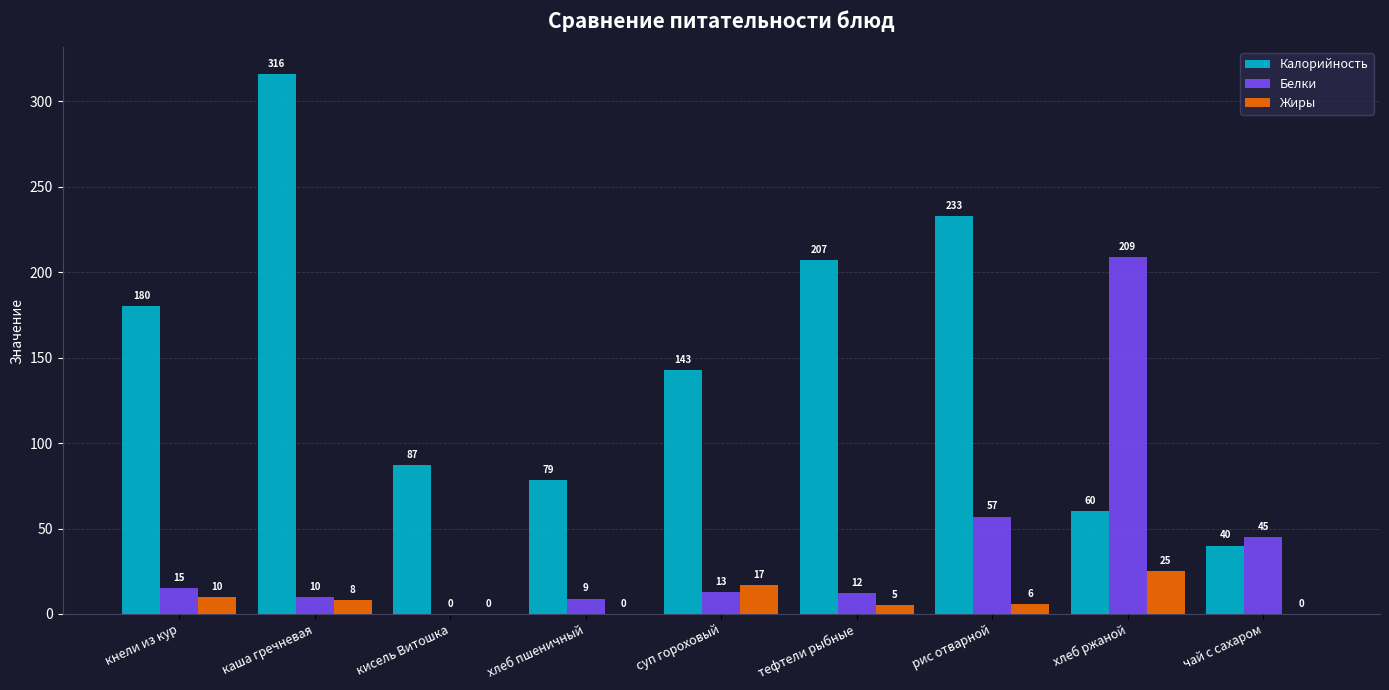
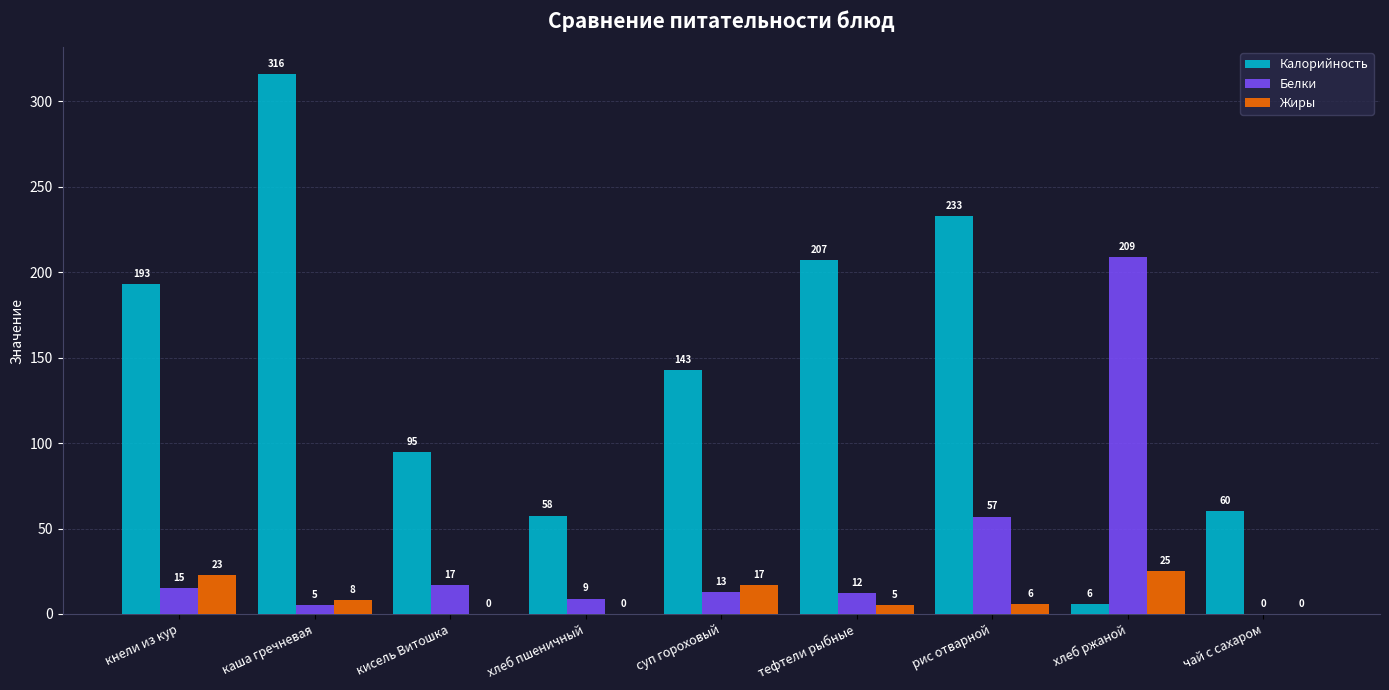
  {
    "Калорийность": {
-     "кнели из кур": 180,
+     "кнели из кур": 193,
      "каша гречневая": 316,
-     "кисель Витошка": 87,
-     "хлеб пшеничный": 79,
+     "кисель Витошка": 95,
+     "хлеб пшеничный": 58,
      "суп гороховый": 143,
      "тефтели рыбные": 207,
      "рис отварной": 233,
-     "хлеб ржаной": 60,
-     "чай с сахаром": 40
+     "хлеб ржаной": 6,
+     "чай с сахаром": 60
    },
    "Белки": {
      "кнели из кур": 15,
-     "каша гречневая": 10,
-     "кисель Витошка": 0,
+     "каша гречневая": 5,
+     "кисель Витошка": 17,
      "хлеб пшеничный": 9,
      "суп гороховый": 13,
      "тефтели рыбные": 12,
      "рис отварной": 57,
      "хлеб ржаной": 209,
-     "чай с сахаром": 45
+     "чай с сахаром": 0
    },
    "Жиры": {
-     "кнели из кур": 10,
+     "кнели из кур": 23,
      "каша гречневая": 8,
      "кисель Витошка": 0,
      "хлеб пшеничный": 0,
      "суп гороховый": 17,
      "тефтели рыбные": 5,
      "рис отварной": 6,
      "хлеб ржаной": 25,
      "чай с сахаром": 0
    }
  }
